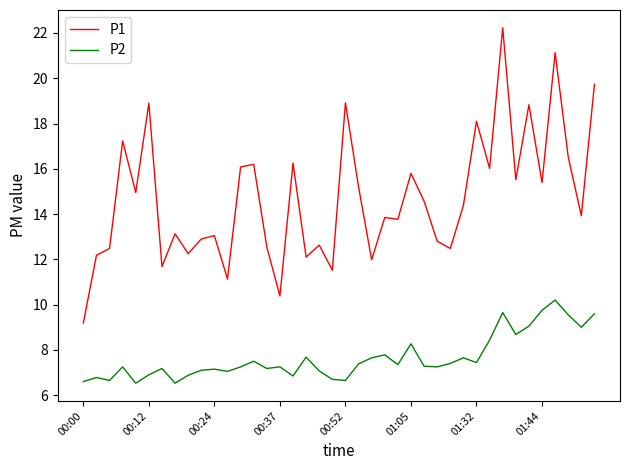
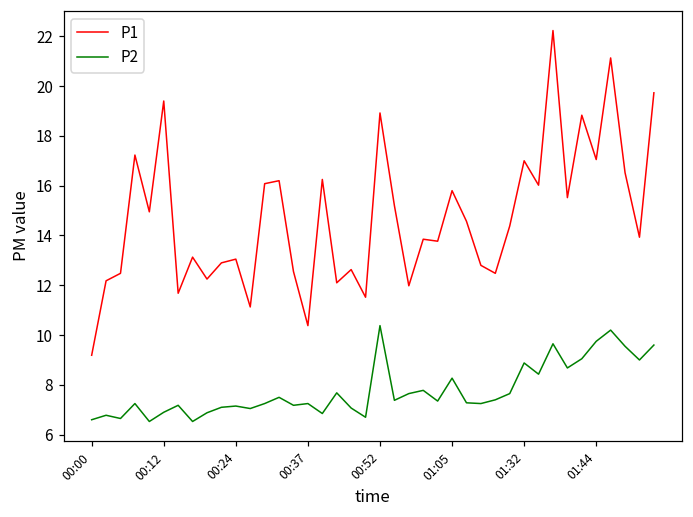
  {
    "P1": {
      "00:00": 9.2,
-     "00:12": 18.9,
+     "00:12": 19.4,
      "00:24": 13.1,
      "00:37": 10.4,
      "00:52": 18.9,
      "01:05": 15.8,
-     "01:32": 18.1,
-     "01:44": 15.4
+     "01:32": 17.0,
+     "01:44": 17.1
    },
    "P2": {
      "00:00": 6.6,
      "00:12": 6.9,
      "00:24": 7.2,
      "00:37": 7.3,
-     "00:52": 6.7,
+     "00:52": 10.4,
      "01:05": 8.3,
-     "01:32": 7.4,
+     "01:32": 8.9,
      "01:44": 9.8
    }
  }
